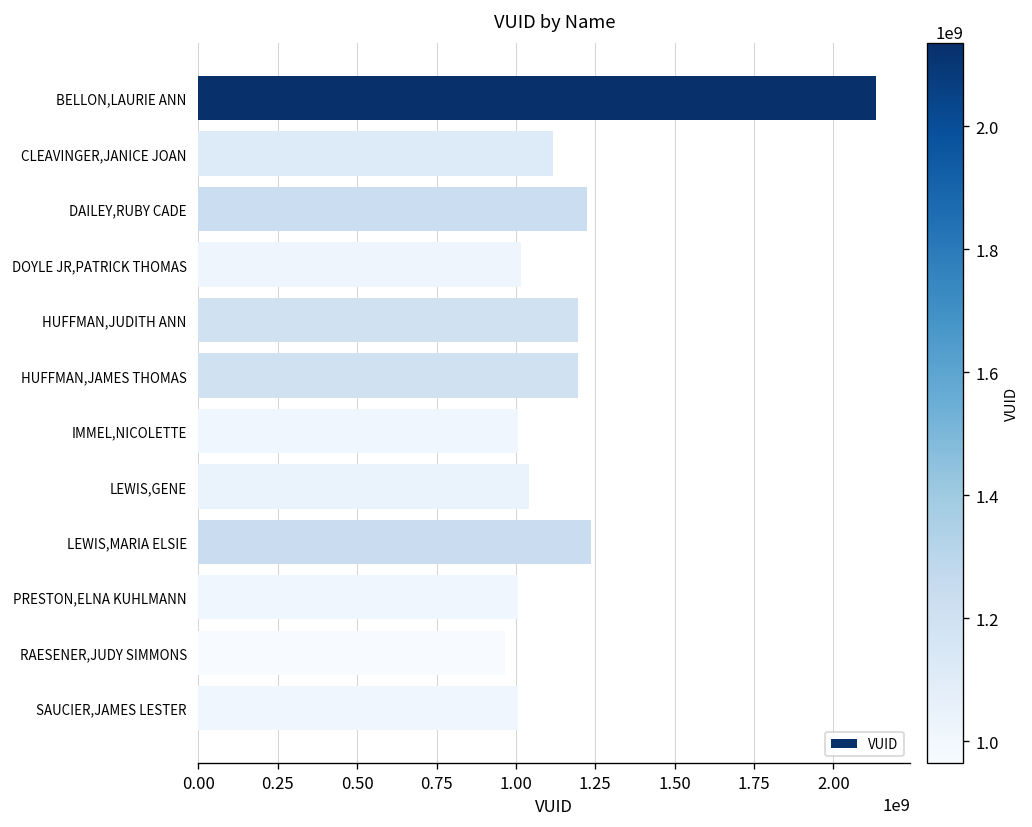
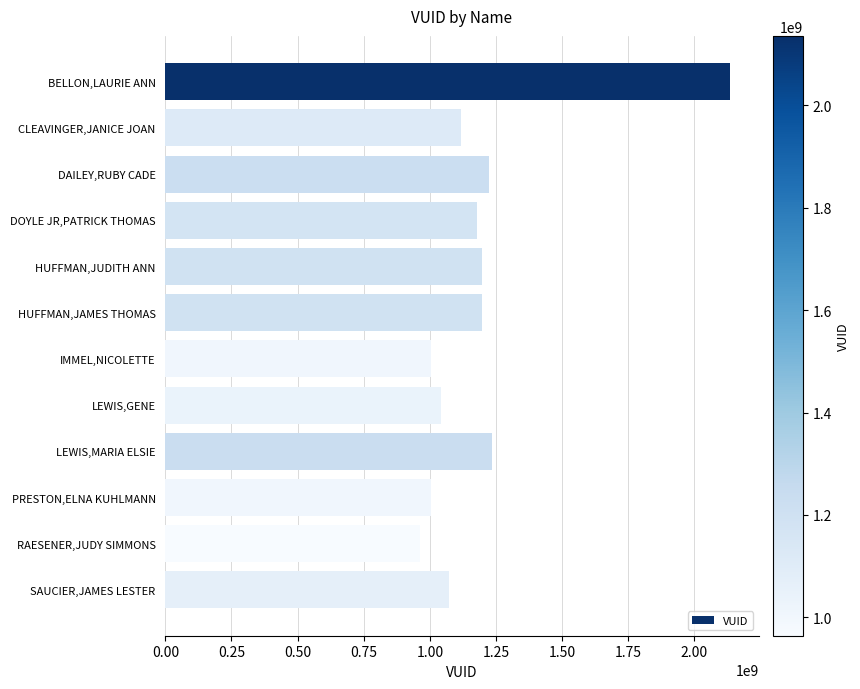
  {
    "BELLON,LAURIE ANN": 2140000000,
    "CLEAVINGER,JANICE JOAN": 1120000000,
    "DAILEY,RUBY CADE": 1230000000,
-   "DOYLE JR,PATRICK THOMAS": 1020000000,
+   "DOYLE JR,PATRICK THOMAS": 1180000000,
    "HUFFMAN,JUDITH ANN": 1200000000,
    "HUFFMAN,JAMES THOMAS": 1200000000,
    "IMMEL,NICOLETTE": 1010000000,
    "LEWIS,GENE": 1040000000,
    "LEWIS,MARIA ELSIE": 1240000000,
    "PRESTON,ELNA KUHLMANN": 1010000000,
    "RAESENER,JUDY SIMMONS": 960000000,
-   "SAUCIER,JAMES LESTER": 1010000000
+   "SAUCIER,JAMES LESTER": 1070000000
  }
